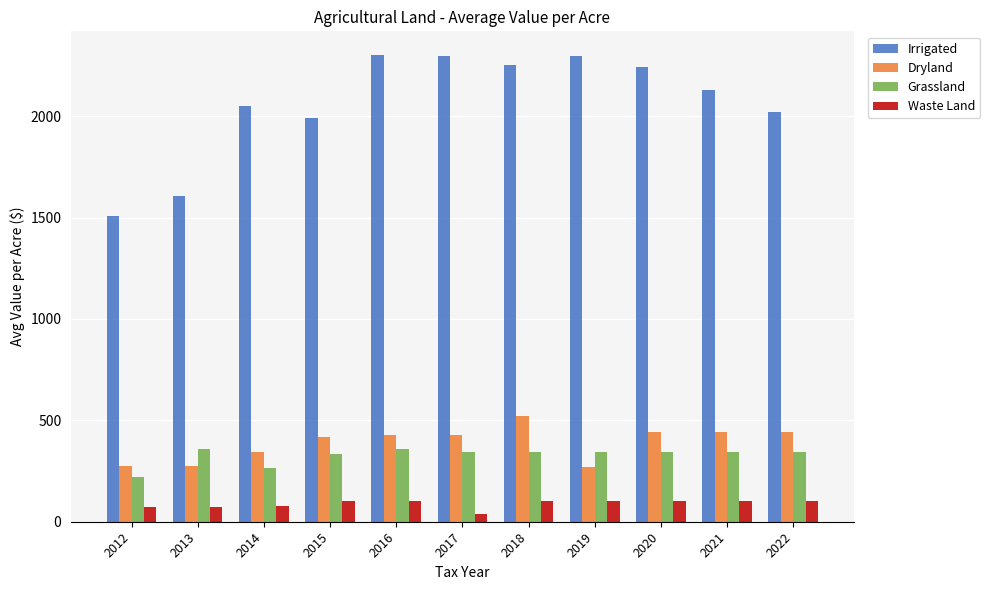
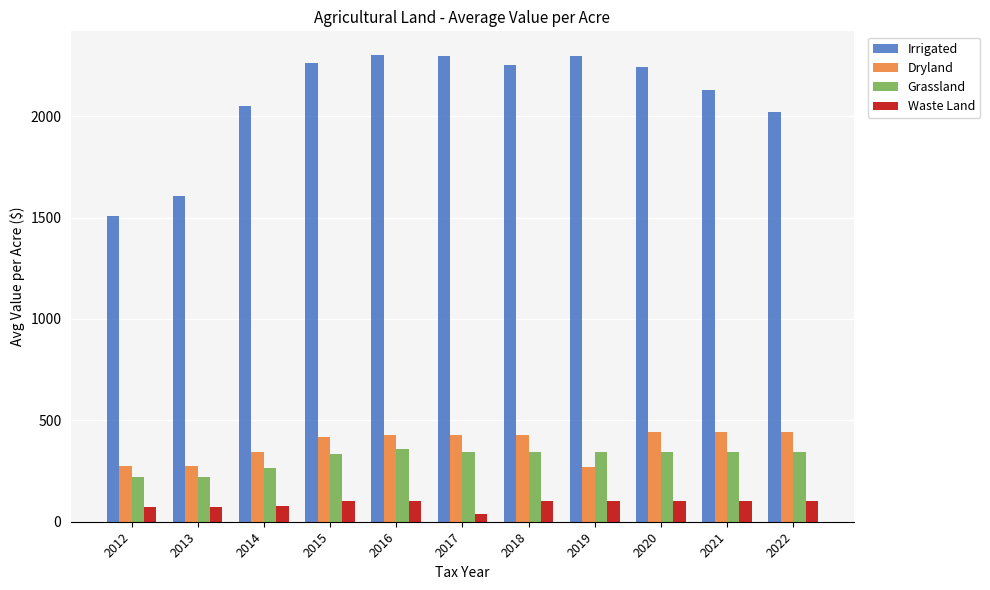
  {
    "Irrigated": {
      "2012": 1510,
      "2013": 1610,
      "2014": 2050,
-     "2015": 1990,
+     "2015": 2260,
      "2016": 2300,
      "2017": 2300,
      "2018": 2250,
      "2019": 2300,
      "2020": 2240,
      "2021": 2130,
      "2022": 2020
    },
    "Dryland": {
      "2012": 270,
      "2013": 270,
      "2014": 340,
      "2015": 420,
      "2016": 430,
      "2017": 430,
-     "2018": 520,
+     "2018": 430,
      "2019": 270,
      "2020": 440,
      "2021": 440,
      "2022": 440
    },
    "Grassland": {
      "2012": 220,
-     "2013": 360,
+     "2013": 220,
      "2014": 260,
      "2015": 330,
      "2016": 360,
      "2017": 350,
      "2018": 340,
      "2019": 340,
      "2020": 350,
      "2021": 350,
      "2022": 350
    },
    "Waste Land": {
      "2012": 80,
      "2013": 80,
      "2014": 80,
      "2015": 100,
      "2016": 100,
      "2017": 40,
      "2018": 100,
      "2019": 100,
      "2020": 100,
      "2021": 100,
      "2022": 100
    }
  }
